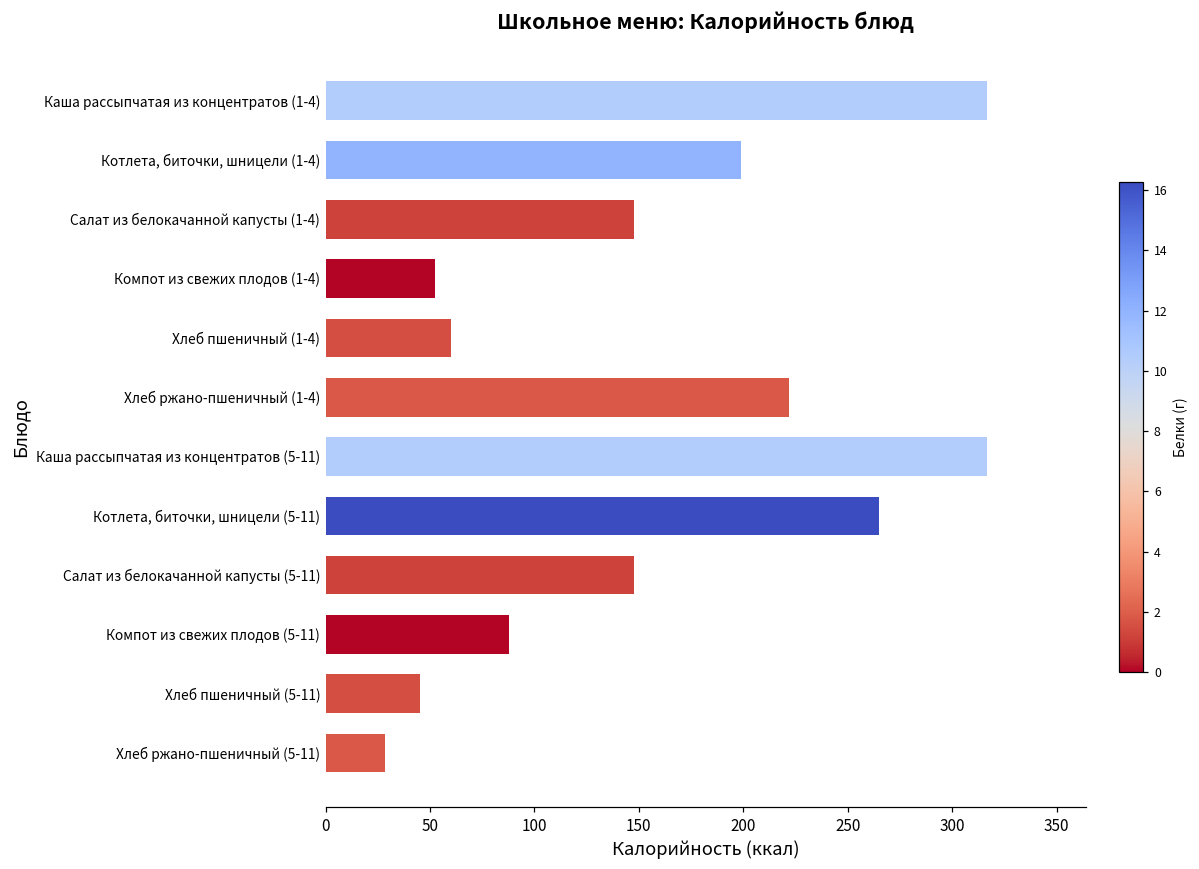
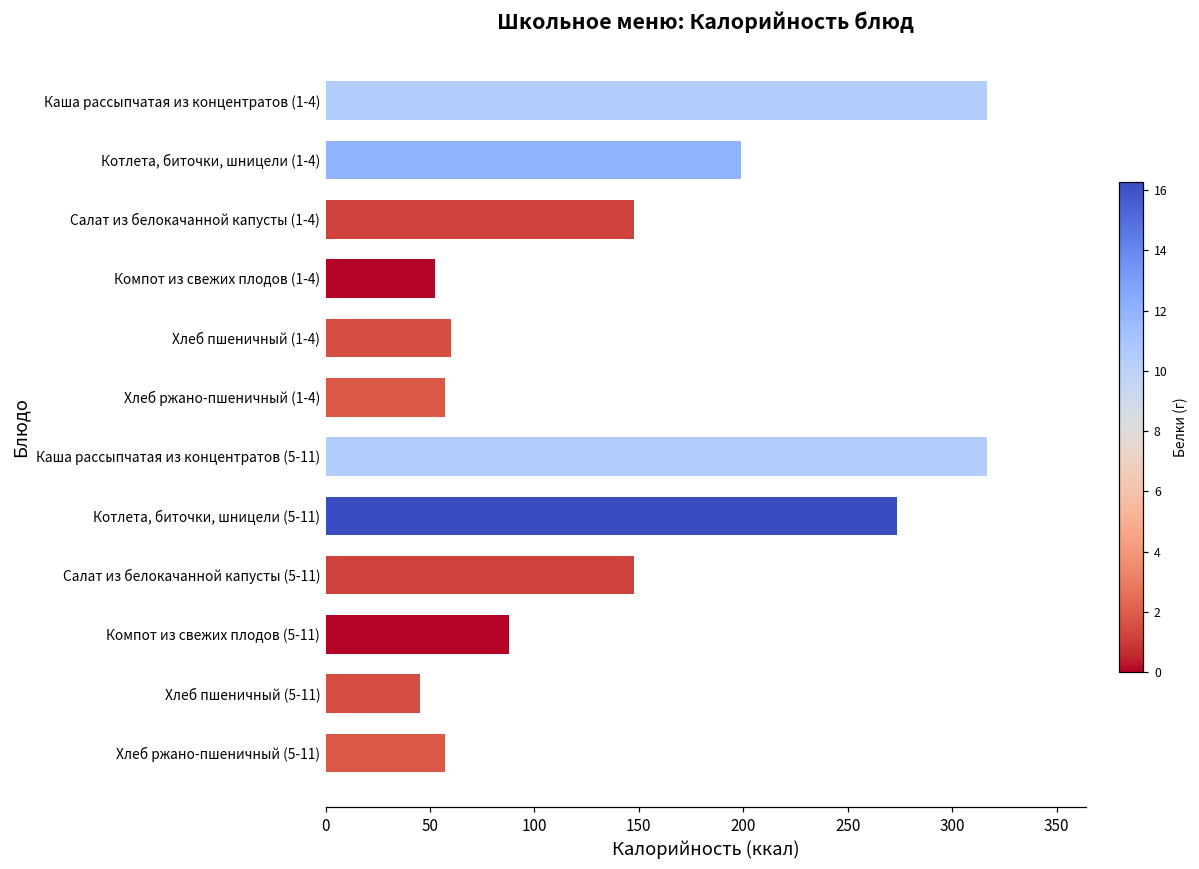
  {
    "Каша рассыпчатая из концентратов (1-4)": 317,
    "Котлета, биточки, шницели (1-4)": 199,
    "Салат из белокачанной капусты (1-4)": 148,
    "Компот из свежих плодов (1-4)": 53,
    "Хлеб пшеничный (1-4)": 60,
-   "Хлеб ржано-пшеничный (1-4)": 222,
+   "Хлеб ржано-пшеничный (1-4)": 57,
    "Каша рассыпчатая из концентратов (5-11)": 317,
-   "Котлета, биточки, шницели (5-11)": 265,
+   "Котлета, биточки, шницели (5-11)": 274,
    "Салат из белокачанной капусты (5-11)": 148,
    "Компот из свежих плодов (5-11)": 88,
    "Хлеб пшеничный (5-11)": 45,
-   "Хлеб ржано-пшеничный (5-11)": 29
+   "Хлеб ржано-пшеничный (5-11)": 57
  }
